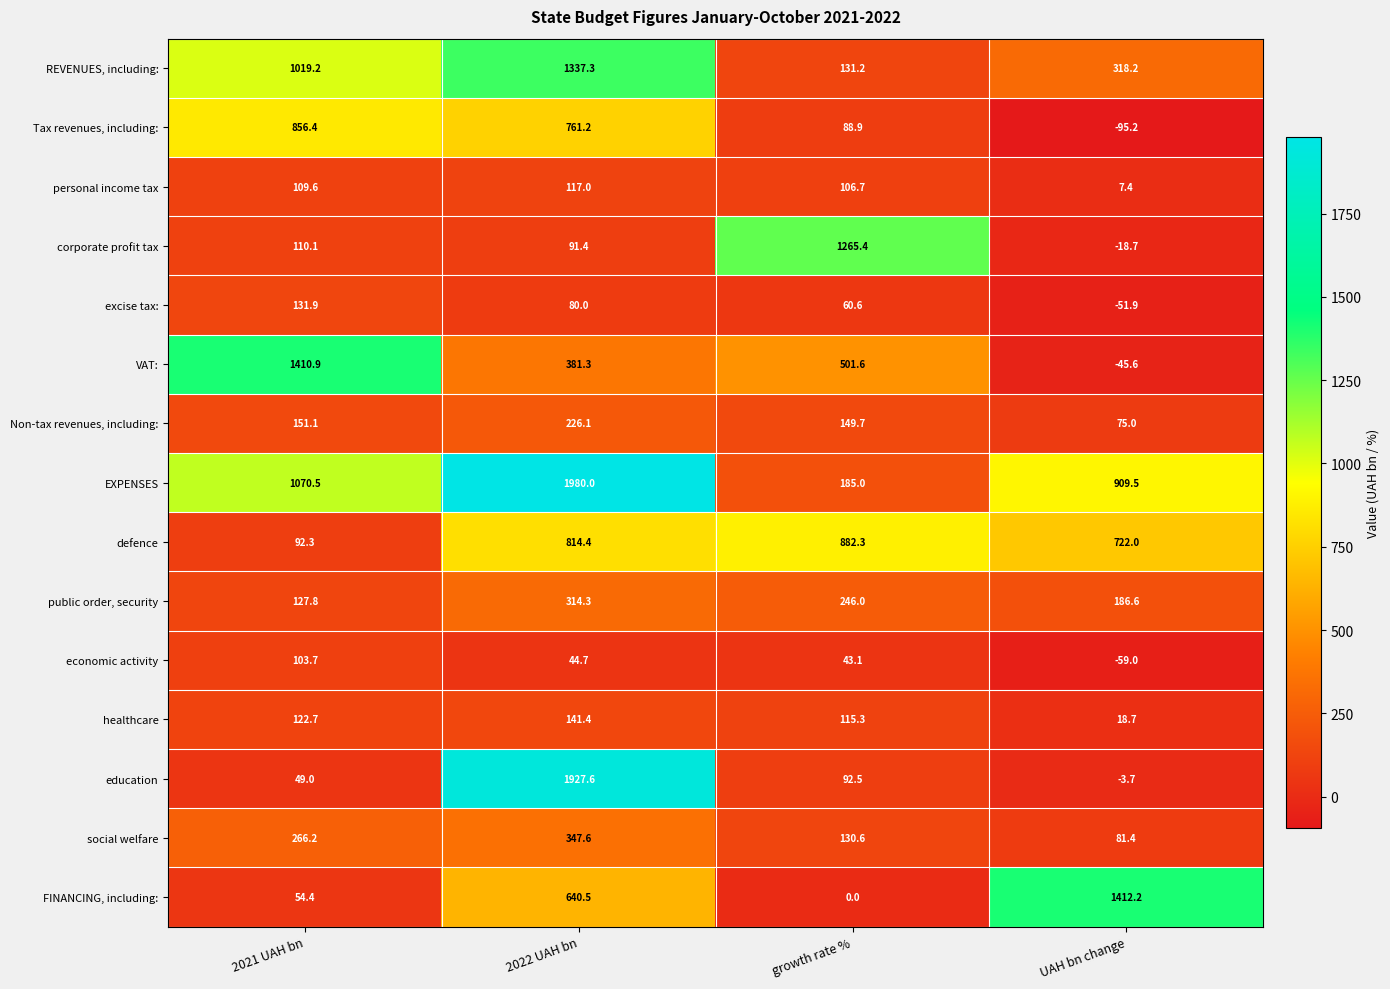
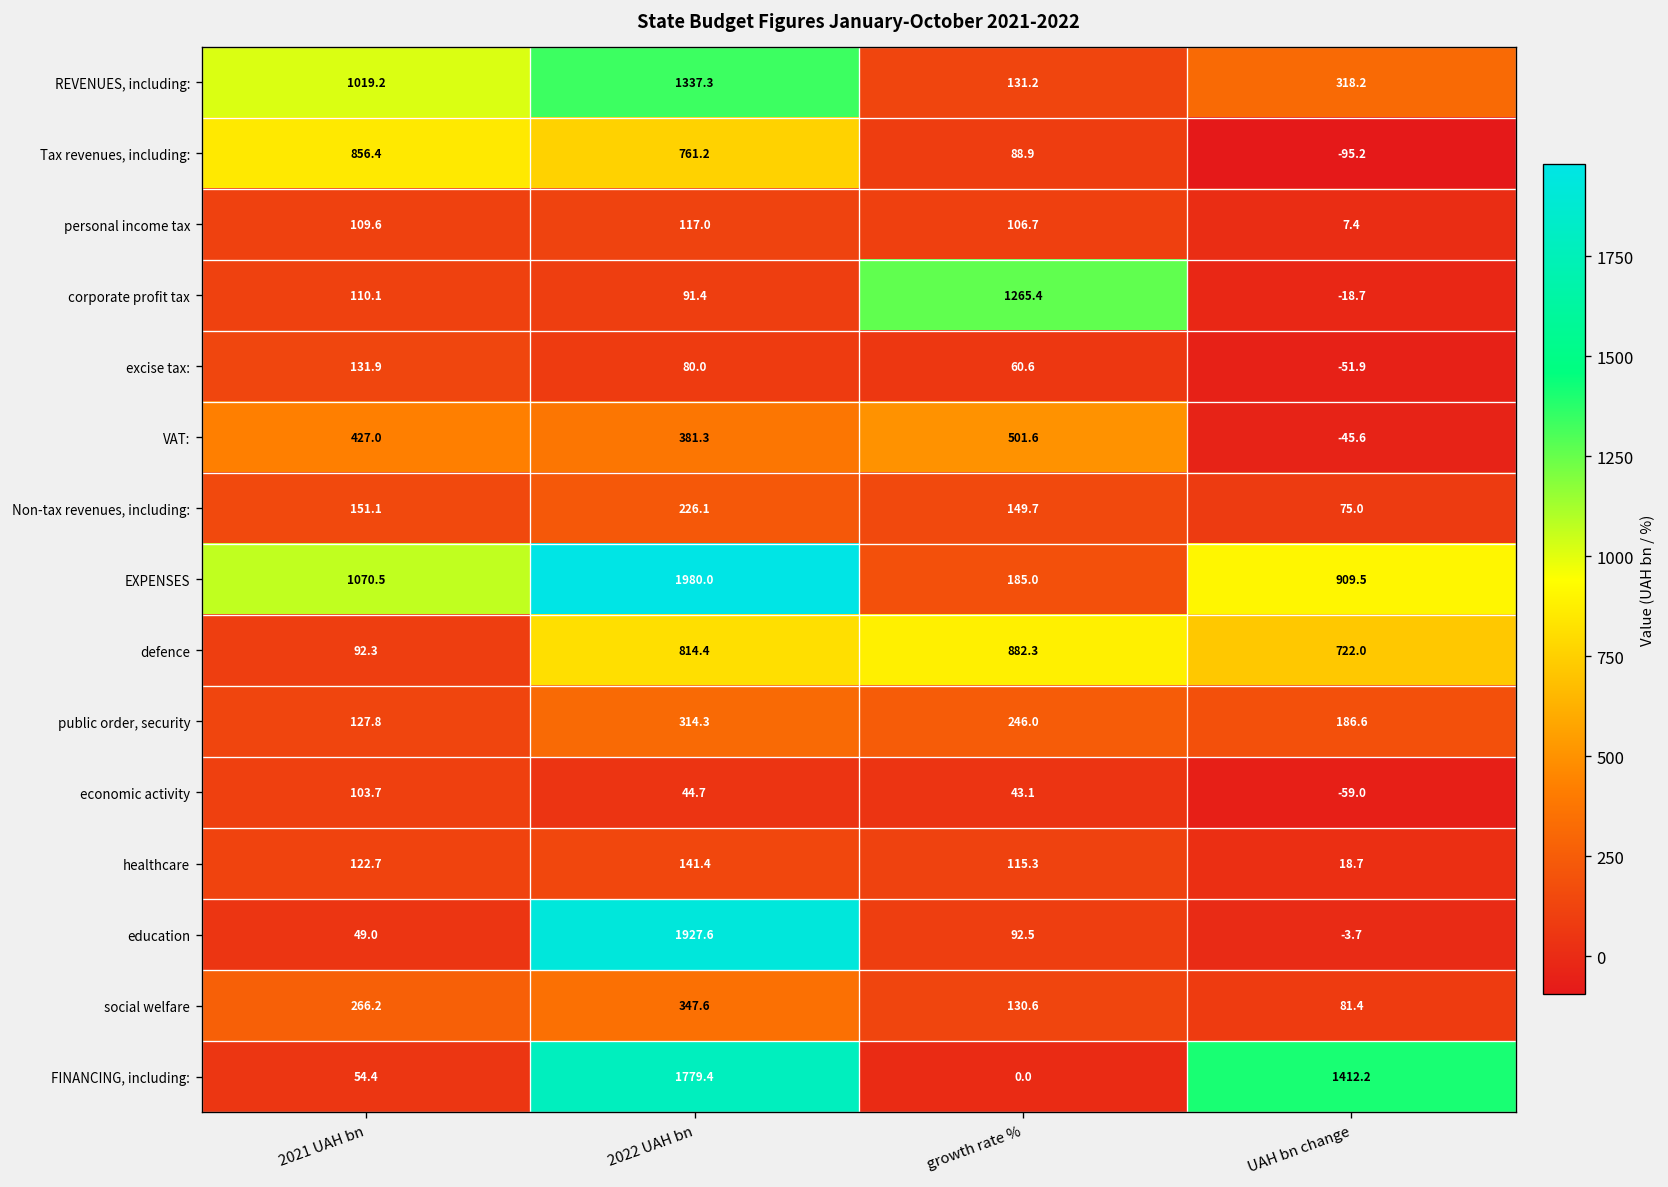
  {
    "REVENUES, including:": {
      "2021 UAH bn": 1019.2,
      "2022 UAH bn": 1337.3,
      "growth rate %": 131.2,
      "UAH bn change": 318.2
    },
    "Tax revenues, including:": {
      "2021 UAH bn": 856.4,
      "2022 UAH bn": 761.2,
      "growth rate %": 88.9,
      "UAH bn change": -95.2
    },
    "personal income tax": {
      "2021 UAH bn": 109.6,
      "2022 UAH bn": 117.0,
      "growth rate %": 106.7,
      "UAH bn change": 7.4
    },
    "corporate profit tax": {
      "2021 UAH bn": 110.1,
      "2022 UAH bn": 91.4,
      "growth rate %": 1265.4,
      "UAH bn change": -18.7
    },
    "excise tax:": {
      "2021 UAH bn": 131.9,
      "2022 UAH bn": 80.0,
      "growth rate %": 60.6,
      "UAH bn change": -51.9
    },
    "VAT:": {
-     "2021 UAH bn": 1410.9,
+     "2021 UAH bn": 427.0,
      "2022 UAH bn": 381.3,
      "growth rate %": 501.6,
      "UAH bn change": -45.6
    },
    "Non-tax revenues, including:": {
      "2021 UAH bn": 151.1,
      "2022 UAH bn": 226.1,
      "growth rate %": 149.7,
      "UAH bn change": 75.0
    },
    "EXPENSES": {
      "2021 UAH bn": 1070.5,
      "2022 UAH bn": 1980.0,
      "growth rate %": 185.0,
      "UAH bn change": 909.5
    },
    "defence": {
      "2021 UAH bn": 92.3,
      "2022 UAH bn": 814.4,
      "growth rate %": 882.3,
      "UAH bn change": 722.0
    },
    "public order, security": {
      "2021 UAH bn": 127.8,
      "2022 UAH bn": 314.3,
      "growth rate %": 246.0,
      "UAH bn change": 186.6
    },
    "economic activity": {
      "2021 UAH bn": 103.7,
      "2022 UAH bn": 44.7,
      "growth rate %": 43.1,
      "UAH bn change": -59.0
    },
    "healthcare": {
      "2021 UAH bn": 122.7,
      "2022 UAH bn": 141.4,
      "growth rate %": 115.3,
      "UAH bn change": 18.7
    },
    "education": {
      "2021 UAH bn": 49.0,
      "2022 UAH bn": 1927.6,
      "growth rate %": 92.5,
      "UAH bn change": -3.7
    },
    "social welfare": {
      "2021 UAH bn": 266.2,
      "2022 UAH bn": 347.6,
      "growth rate %": 130.6,
      "UAH bn change": 81.4
    },
    "FINANCING, including:": {
      "2021 UAH bn": 54.4,
-     "2022 UAH bn": 640.5,
+     "2022 UAH bn": 1779.4,
      "growth rate %": 0.0,
      "UAH bn change": 1412.2
    }
  }
